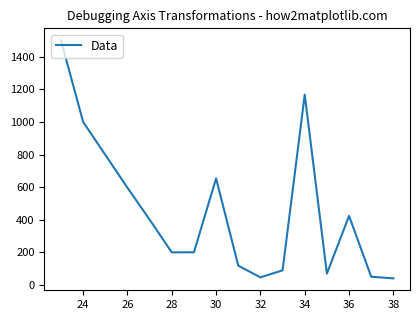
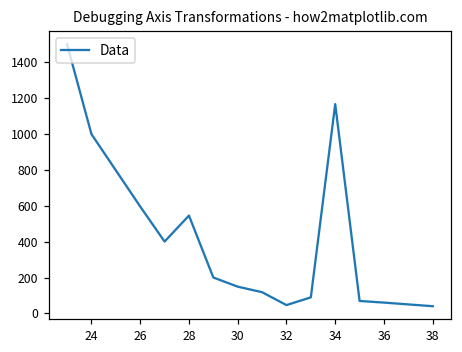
  {
    "24": 1000,
    "26": 600,
-   "28": 200,
-   "30": 650,
+   "28": 550,
+   "30": 150,
    "32": 50,
    "34": 1170,
-   "36": 420,
+   "36": 60,
    "38": 40
  }
